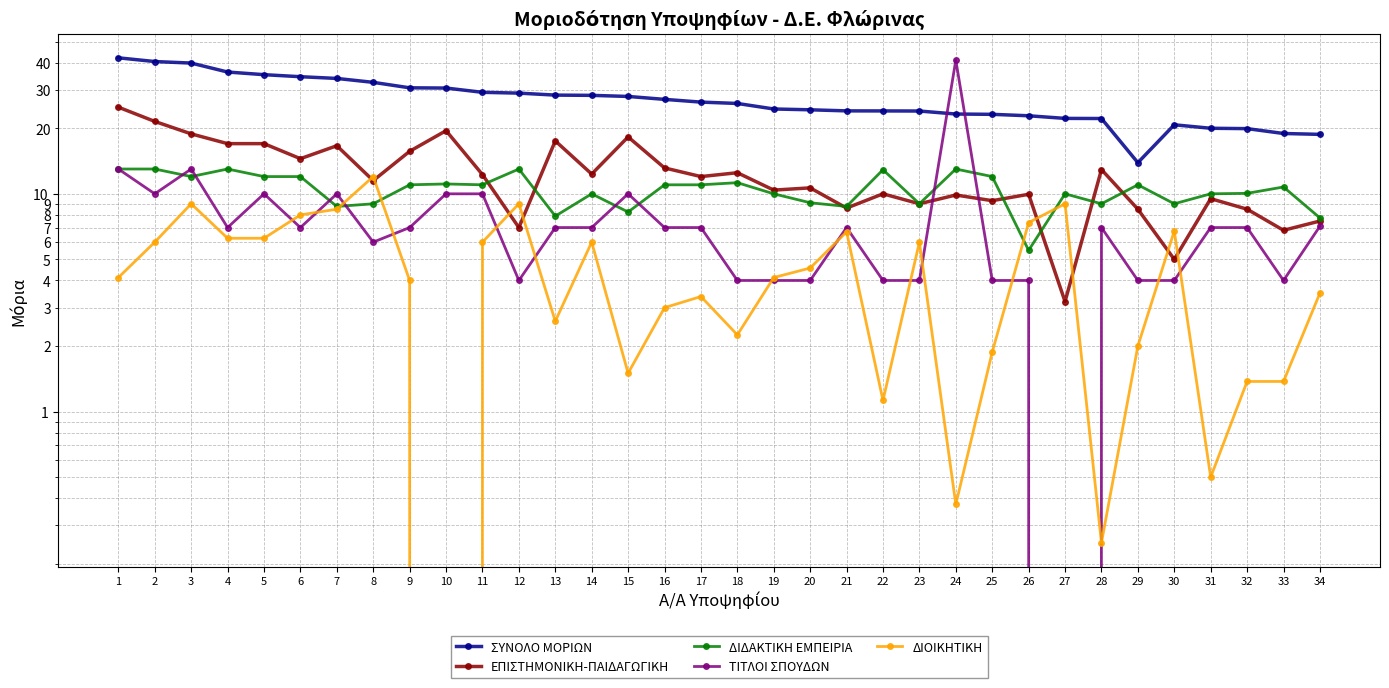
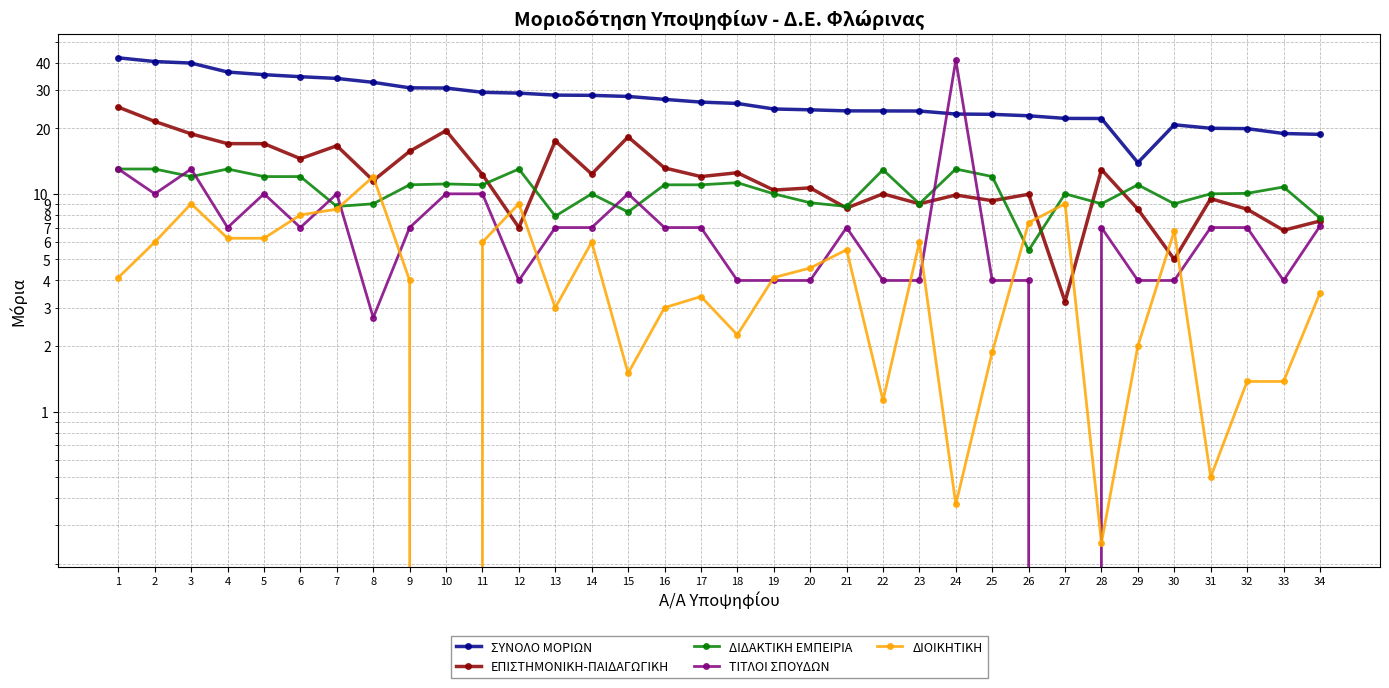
  {
    "ΣΥΝΟΛΟ ΜΟΡΙΩΝ": {
      "1": 42,
      "2": 41,
      "3": 40,
      "4": 36,
      "5": 35,
      "6": 35,
      "7": 34,
      "8": 33,
      "9": 31,
      "10": 31,
      "11": 29,
      "12": 29,
      "13": 28,
      "14": 28,
      "15": 28,
      "16": 27,
      "17": 26,
      "18": 26,
      "19": 25,
      "20": 24,
      "21": 24,
      "22": 24,
      "23": 24,
      "24": 23,
      "25": 23,
      "26": 23,
      "27": 22,
      "28": 22,
      "29": 14,
      "30": 21,
      "31": 20,
      "32": 20,
      "33": 19,
      "34": 19
    },
    "ΕΠΙΣΤΗΜΟΝΙΚΗ-ΠΑΙΔΑΓΩΓΙΚΗ": {
      "1": 25,
      "2": 22,
      "3": 19,
      "4": 17,
      "5": 17,
      "6": 15,
      "7": 17,
      "8": 12,
      "9": 16,
      "10": 20,
      "11": 12,
      "12": 7.0,
      "13": 18,
      "14": 12,
      "15": 18,
      "16": 13,
      "17": 12,
      "18": 13,
      "19": 10,
      "20": 11,
      "22": 10,
      "24": 10,
      "25": 9.3,
      "26": 10,
      "27": 3.2,
      "28": 13,
      "29": 8.5,
      "30": 5.0,
      "31": 10,
      "32": 8.5,
      "33": 6.8,
      "34": 7.5
    },
    "ΔΙΔΑΚΤΙΚΗ ΕΜΠΕΙΡΙΑ": {
      "2": 13,
      "3": 12,
      "4": 13,
      "5": 12,
      "6": 12,
      "7": 8.8,
      "8": 9.0,
      "9": 11,
      "10": 11,
      "11": 11,
      "12": 13,
      "13": 7.9,
      "14": 10,
      "15": 8.3,
      "16": 11,
      "17": 11,
      "18": 11,
      "19": 10,
      "20": 9.1,
      "22": 13,
      "24": 13,
      "25": 12,
      "26": 5.5,
      "27": 10,
      "28": 9.0,
      "29": 11,
      "30": 9.0,
      "31": 10,
      "32": 10,
      "33": 11,
      "34": 7.8
    },
    "ΤΙΤΛΟΙ ΣΠΟΥΔΩΝ": {
      "2": 10,
      "3": 13,
      "4": 7.0,
      "5": 10,
      "6": 7.0,
      "7": 10,
-     "8": 6.0,
+     "8": 2.7,
      "9": 7.0,
      "10": 10,
      "11": 10,
      "12": 4.0,
      "13": 7.0,
      "14": 7.0,
      "15": 10,
      "16": 7.0,
      "17": 7.0,
      "18": 4.0,
      "19": 4.0,
      "20": 4.0,
      "21": 7.0,
      "22": 4.0,
      "23": 4.0,
      "24": 41,
      "25": 4.0,
      "26": 4.0,
      "28": 7.0,
      "29": 4.0,
      "30": 4.0,
      "31": 7.0,
      "32": 7.0,
      "33": 4.0,
      "34": 7.1
    },
    "ΔΙΟΙΚΗΤΙΚΗ": {
      "1": 4.1,
      "2": 6.0,
      "3": 9.0,
      "4": 6.3,
      "5": 6.3,
      "6": 8.0,
      "7": 8.5,
      "8": 12,
      "9": 4.0,
      "11": 6.0,
      "12": 9.0,
-     "13": 2.6,
+     "13": 3.0,
      "14": 6.0,
      "15": 1.5,
      "16": 3.0,
      "17": 3.4,
      "18": 2.3,
      "19": 4.1,
      "20": 4.6,
-     "21": 6.7,
+     "21": 5.5,
      "22": 1.1,
      "23": 6.0,
      "24": 0.38,
      "25": 1.9,
      "26": 7.4,
      "27": 9.0,
      "28": 0.25,
      "29": 2.0,
      "30": 6.8,
      "31": 0.5,
      "32": 1.4,
      "33": 1.4,
      "34": 3.5
    }
  }
